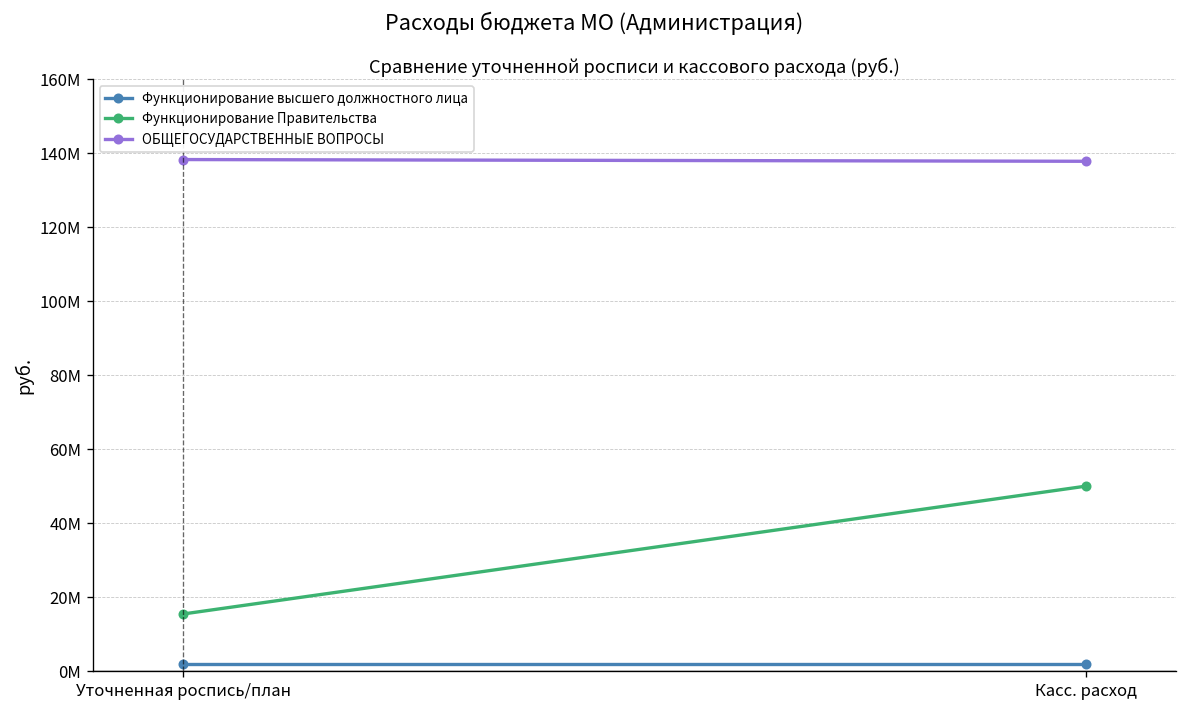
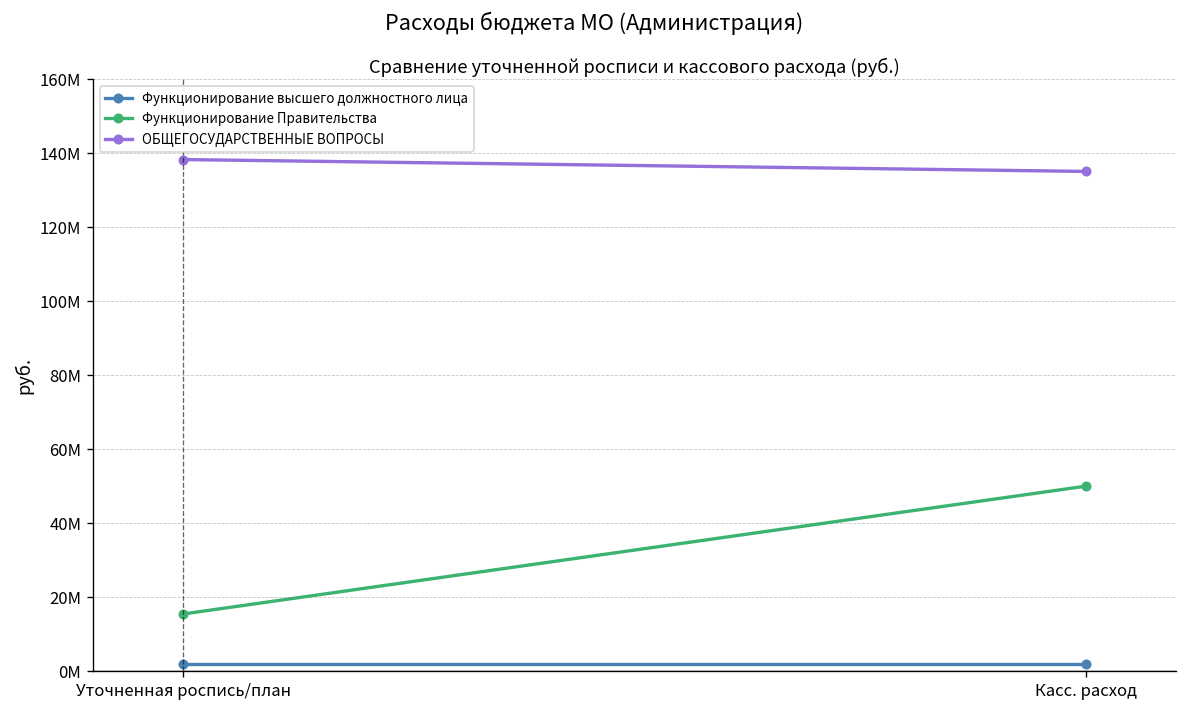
  {
    "Функционирование высшего должностного лица": {
      "Уточненная роспись/план": 2000000,
      "Касс. расход": 2000000
    },
    "Функционирование Правительства": {
      "Уточненная роспись/план": 15000000,
      "Касс. расход": 50000000
    },
    "ОБЩЕГОСУДАРСТВЕННЫЕ ВОПРОСЫ": {
      "Уточненная роспись/план": 138000000,
-     "Касс. расход": 138000000
+     "Касс. расход": 135000000
    }
  }
